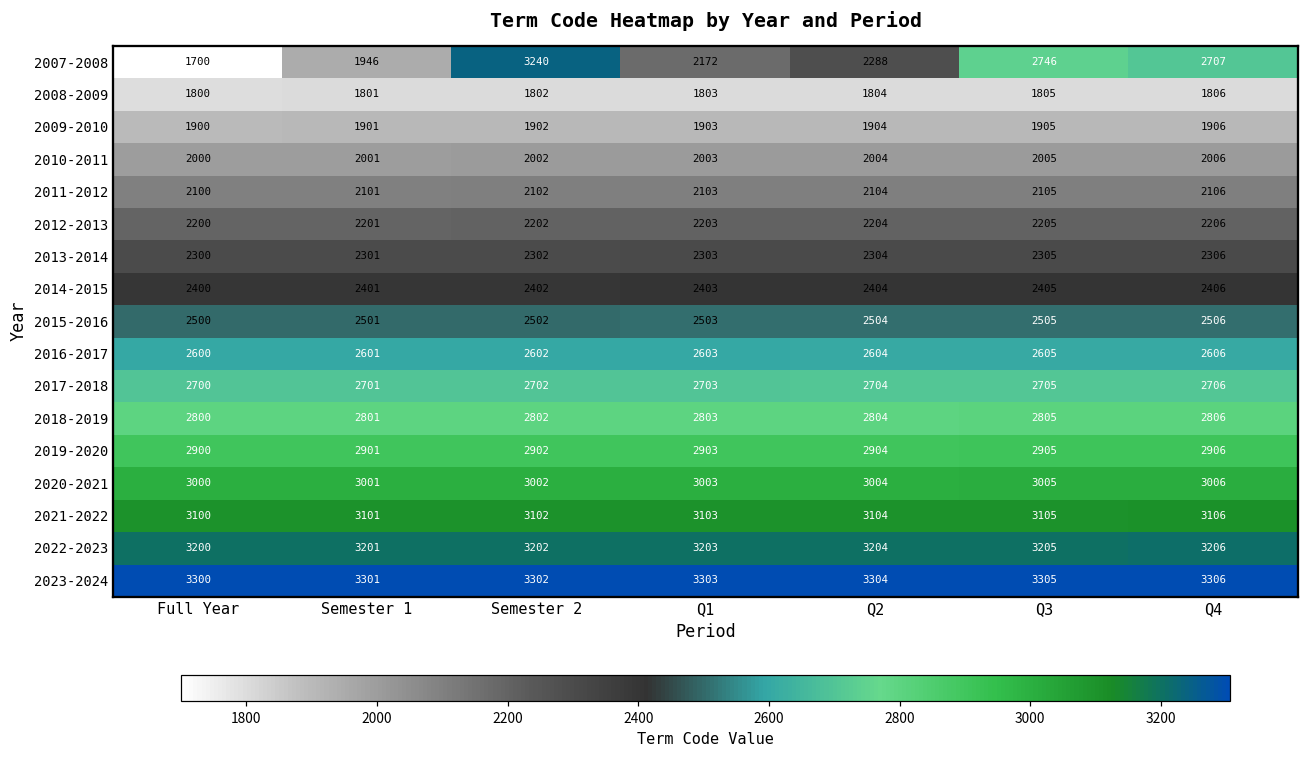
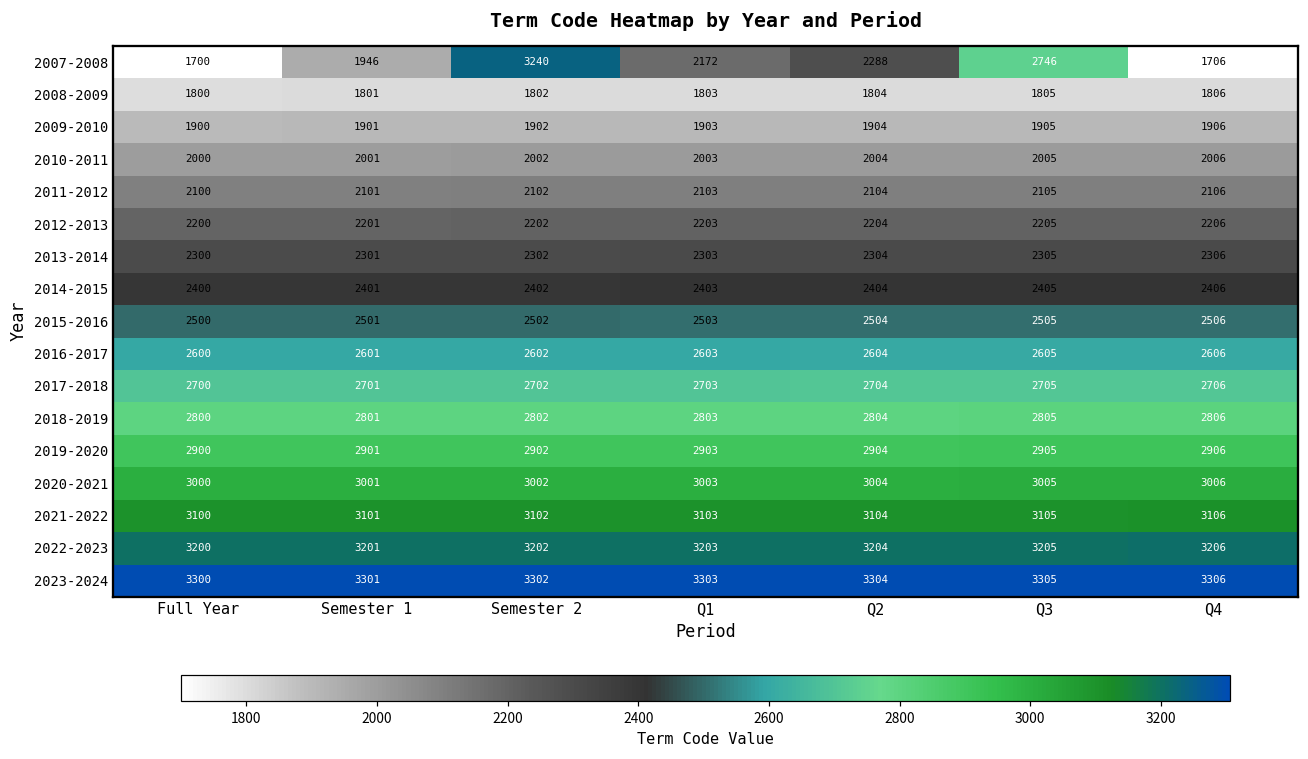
  {
    "2007-2008": {
      "Full Year": 1700,
      "Semester 1": 1946,
      "Semester 2": 3240,
      "Q1": 2172,
      "Q2": 2288,
      "Q3": 2746,
-     "Q4": 2707
+     "Q4": 1706
    },
    "2008-2009": {
      "Full Year": 1800,
      "Semester 1": 1801,
      "Semester 2": 1802,
      "Q1": 1803,
      "Q2": 1804,
      "Q3": 1805,
      "Q4": 1806
    },
    "2009-2010": {
      "Full Year": 1900,
      "Semester 1": 1901,
      "Semester 2": 1902,
      "Q1": 1903,
      "Q2": 1904,
      "Q3": 1905,
      "Q4": 1906
    },
    "2010-2011": {
      "Full Year": 2000,
      "Semester 1": 2001,
      "Semester 2": 2002,
      "Q1": 2003,
      "Q2": 2004,
      "Q3": 2005,
      "Q4": 2006
    },
    "2011-2012": {
      "Full Year": 2100,
      "Semester 1": 2101,
      "Semester 2": 2102,
      "Q1": 2103,
      "Q2": 2104,
      "Q3": 2105,
      "Q4": 2106
    },
    "2012-2013": {
      "Full Year": 2200,
      "Semester 1": 2201,
      "Semester 2": 2202,
      "Q1": 2203,
      "Q2": 2204,
      "Q3": 2205,
      "Q4": 2206
    },
    "2013-2014": {
      "Full Year": 2300,
      "Semester 1": 2301,
      "Semester 2": 2302,
      "Q1": 2303,
      "Q2": 2304,
      "Q3": 2305,
      "Q4": 2306
    },
    "2014-2015": {
      "Full Year": 2400,
      "Semester 1": 2401,
      "Semester 2": 2402,
      "Q1": 2403,
      "Q2": 2404,
      "Q3": 2405,
      "Q4": 2406
    },
    "2015-2016": {
      "Full Year": 2500,
      "Semester 1": 2501,
      "Semester 2": 2502,
      "Q1": 2503,
      "Q2": 2504,
      "Q3": 2505,
      "Q4": 2506
    },
    "2016-2017": {
      "Full Year": 2600,
      "Semester 1": 2601,
      "Semester 2": 2602,
      "Q1": 2603,
      "Q2": 2604,
      "Q3": 2605,
      "Q4": 2606
    },
    "2017-2018": {
      "Full Year": 2700,
      "Semester 1": 2701,
      "Semester 2": 2702,
      "Q1": 2703,
      "Q2": 2704,
      "Q3": 2705,
      "Q4": 2706
    },
    "2018-2019": {
      "Full Year": 2800,
      "Semester 1": 2801,
      "Semester 2": 2802,
      "Q1": 2803,
      "Q2": 2804,
      "Q3": 2805,
      "Q4": 2806
    },
    "2019-2020": {
      "Full Year": 2900,
      "Semester 1": 2901,
      "Semester 2": 2902,
      "Q1": 2903,
      "Q2": 2904,
      "Q3": 2905,
      "Q4": 2906
    },
    "2020-2021": {
      "Full Year": 3000,
      "Semester 1": 3001,
      "Semester 2": 3002,
      "Q1": 3003,
      "Q2": 3004,
      "Q3": 3005,
      "Q4": 3006
    },
    "2021-2022": {
      "Full Year": 3100,
      "Semester 1": 3101,
      "Semester 2": 3102,
      "Q1": 3103,
      "Q2": 3104,
      "Q3": 3105,
      "Q4": 3106
    },
    "2022-2023": {
      "Full Year": 3200,
      "Semester 1": 3201,
      "Semester 2": 3202,
      "Q1": 3203,
      "Q2": 3204,
      "Q3": 3205,
      "Q4": 3206
    },
    "2023-2024": {
      "Full Year": 3300,
      "Semester 1": 3301,
      "Semester 2": 3302,
      "Q1": 3303,
      "Q2": 3304,
      "Q3": 3305,
      "Q4": 3306
    }
  }
